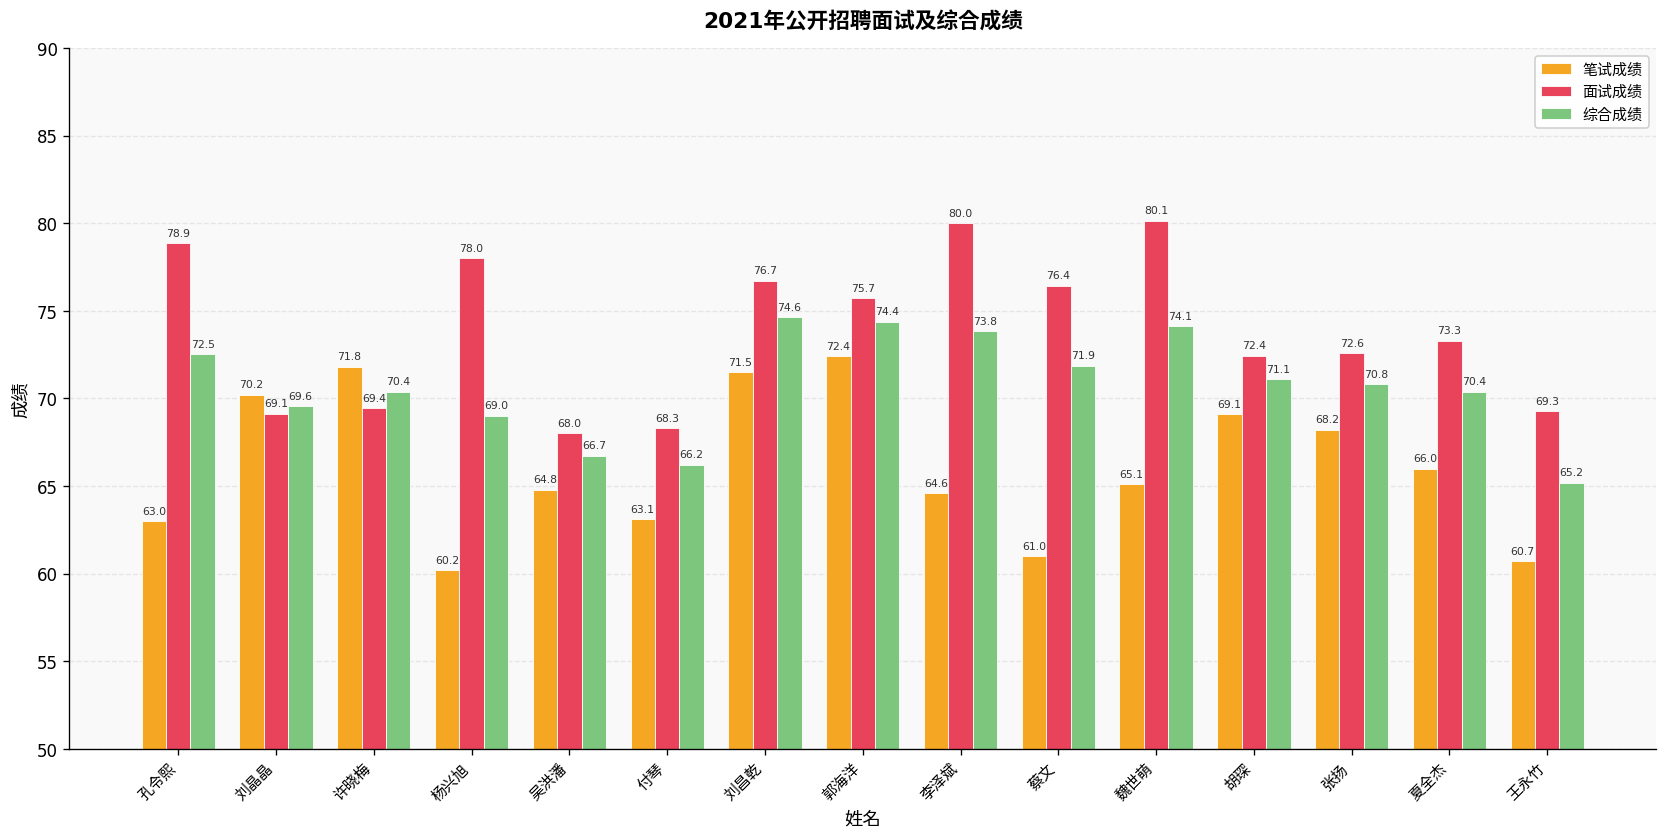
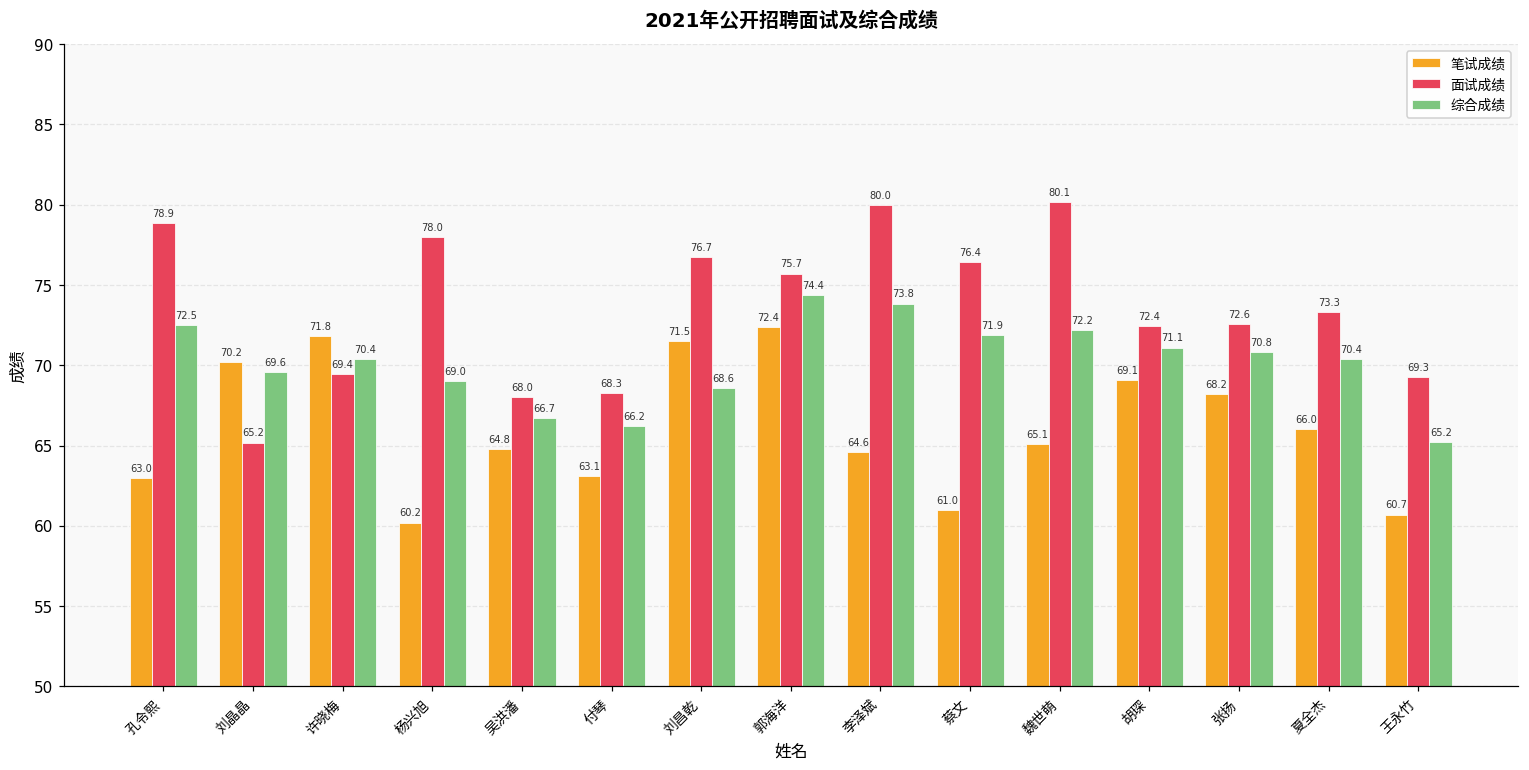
  {
    "笔试成绩": {
      "孔令熙": 63.0,
      "刘晶晶": 70.2,
      "许晓梅": 71.8,
      "杨兴旭": 60.2,
      "吴洪潘": 64.8,
      "付琴": 63.1,
      "刘昌乾": 71.5,
      "郭海洋": 72.4,
      "李泽斌": 64.6,
      "蔡文": 61.0,
      "魏世萌": 65.1,
      "胡琛": 69.1,
      "张扬": 68.2,
      "夏全杰": 66.0,
      "王永竹": 60.7
    },
    "面试成绩": {
      "孔令熙": 78.9,
-     "刘晶晶": 69.1,
+     "刘晶晶": 65.2,
      "许晓梅": 69.4,
      "杨兴旭": 78.0,
      "吴洪潘": 68.0,
      "付琴": 68.3,
      "刘昌乾": 76.7,
      "郭海洋": 75.7,
      "李泽斌": 80.0,
      "蔡文": 76.4,
      "魏世萌": 80.1,
      "胡琛": 72.4,
      "张扬": 72.6,
      "夏全杰": 73.3,
      "王永竹": 69.3
    },
    "综合成绩": {
      "孔令熙": 72.5,
      "刘晶晶": 69.6,
      "许晓梅": 70.4,
      "杨兴旭": 69.0,
      "吴洪潘": 66.7,
      "付琴": 66.2,
-     "刘昌乾": 74.6,
+     "刘昌乾": 68.6,
      "郭海洋": 74.4,
      "李泽斌": 73.8,
      "蔡文": 71.9,
-     "魏世萌": 74.1,
+     "魏世萌": 72.2,
      "胡琛": 71.1,
      "张扬": 70.8,
      "夏全杰": 70.4,
      "王永竹": 65.2
    }
  }
